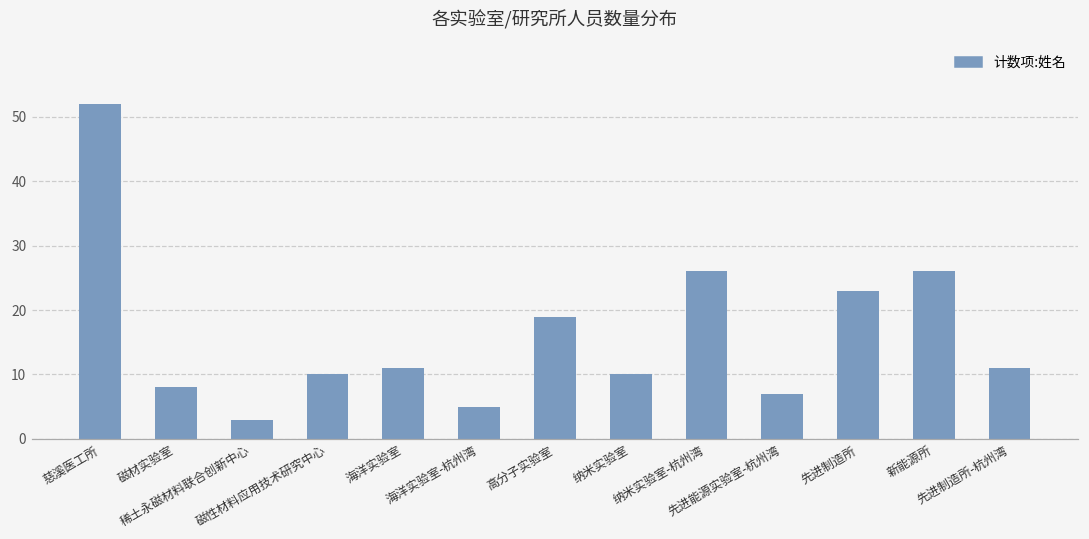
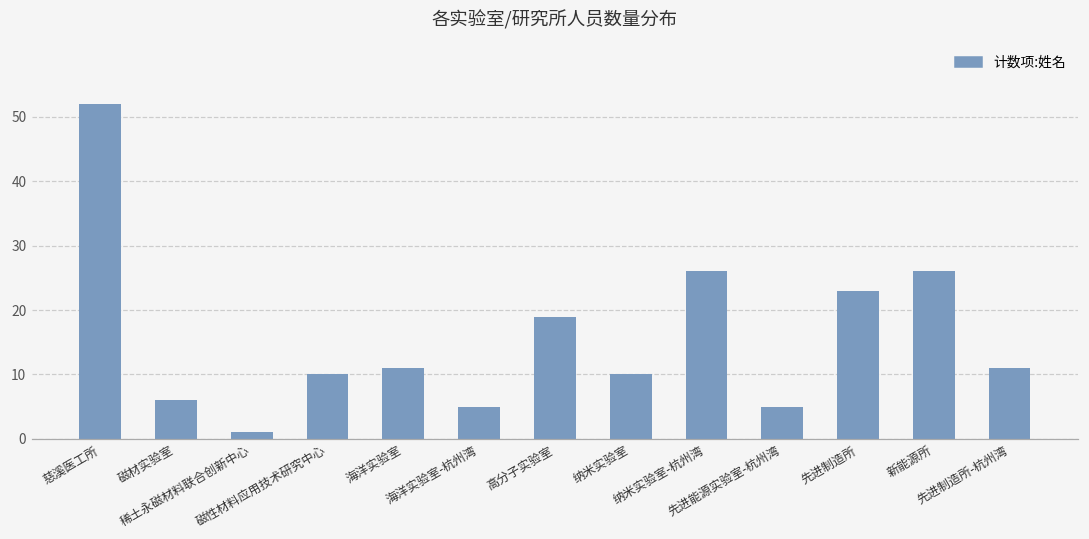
  {
    "慈溪医工所": 52,
-   "磁材实验室": 8,
-   "稀土永磁材料联合创新中心": 3,
+   "磁材实验室": 6,
+   "稀土永磁材料联合创新中心": 1,
    "磁性材料应用技术研究中心": 10,
    "海洋实验室": 11,
    "海洋实验室-杭州湾": 5,
    "高分子实验室": 19,
    "纳米实验室": 10,
    "纳米实验室-杭州湾": 26,
-   "先进能源实验室-杭州湾": 7,
+   "先进能源实验室-杭州湾": 5,
    "先进制造所": 23,
    "新能源所": 26,
    "先进制造所-杭州湾": 11
  }
